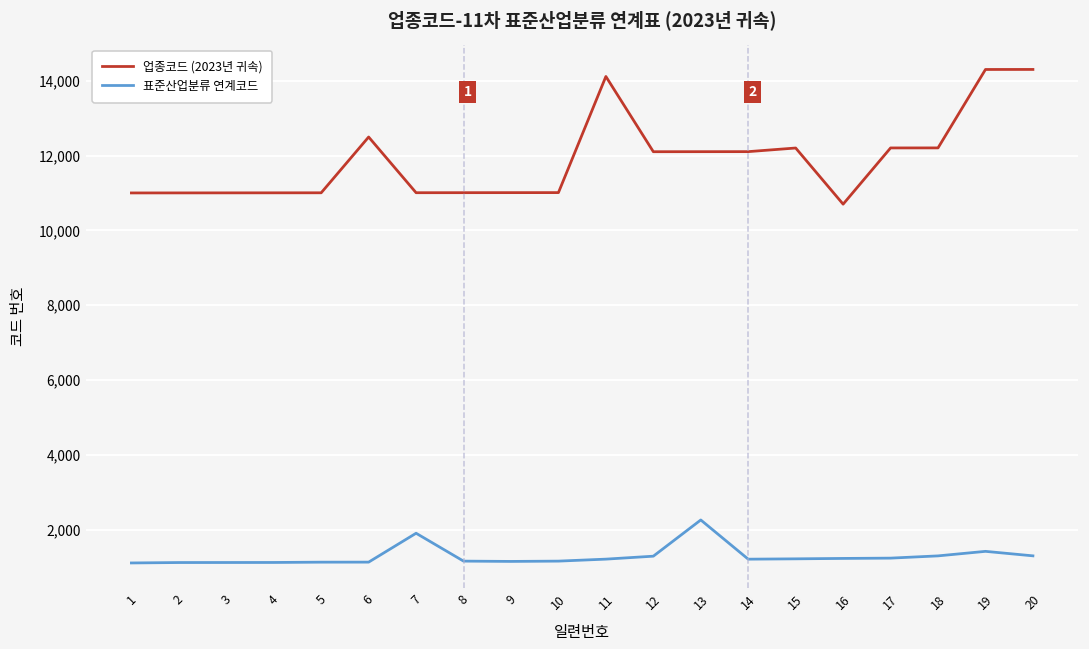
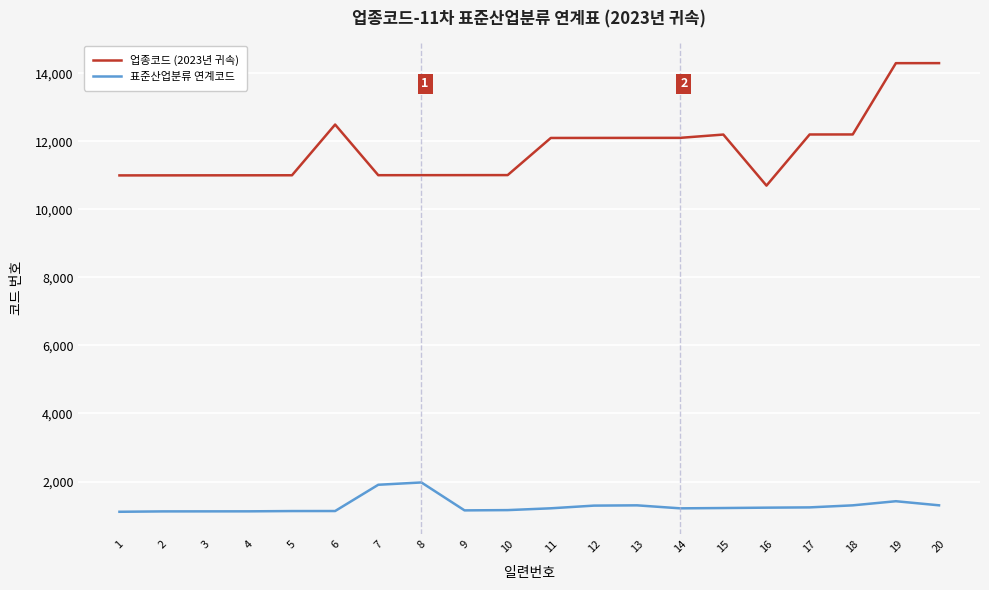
  {
    "업종코드 (2023년 귀속)": {
      "1": "11,000",
      "2": "11,000",
      "3": "11,000",
      "4": "11,000",
      "5": "11,000",
      "6": "12,500",
      "7": "11,000",
      "8": "11,000",
      "9": "11,000",
      "10": "11,000",
-     "11": "14,100",
+     "11": "12,100",
      "12": "12,100",
      "13": "12,100",
      "14": "12,100",
      "15": "12,200",
      "16": "10,700",
      "17": "12,200",
      "18": "12,200",
      "19": "14,300",
      "20": "14,300"
    },
    "표준산업분류 연계코드": {
      "1": "1,100",
      "2": "1,100",
      "3": "1,100",
      "4": "1,100",
      "5": "1,100",
      "6": "1,100",
      "7": "1,900",
-     "8": "1,200",
+     "8": "2,000",
      "9": "1,200",
      "10": "1,200",
      "11": "1,200",
      "12": "1,300",
-     "13": "2,300",
+     "13": "1,300",
      "14": "1,200",
      "15": "1,200",
      "16": "1,200",
      "17": "1,200",
      "18": "1,300",
      "19": "1,400",
      "20": "1,300"
    }
  }
